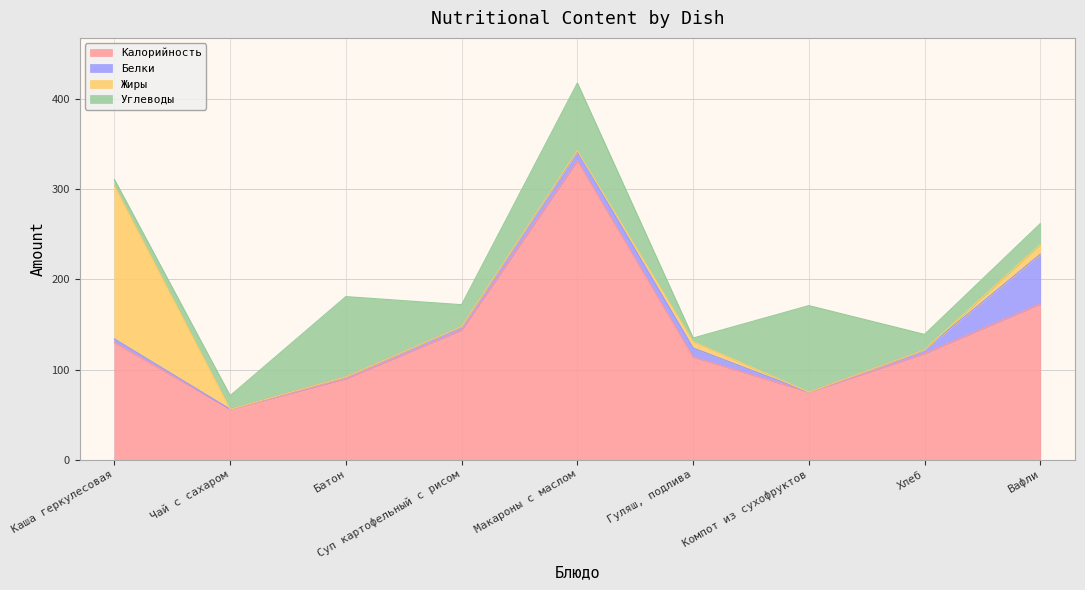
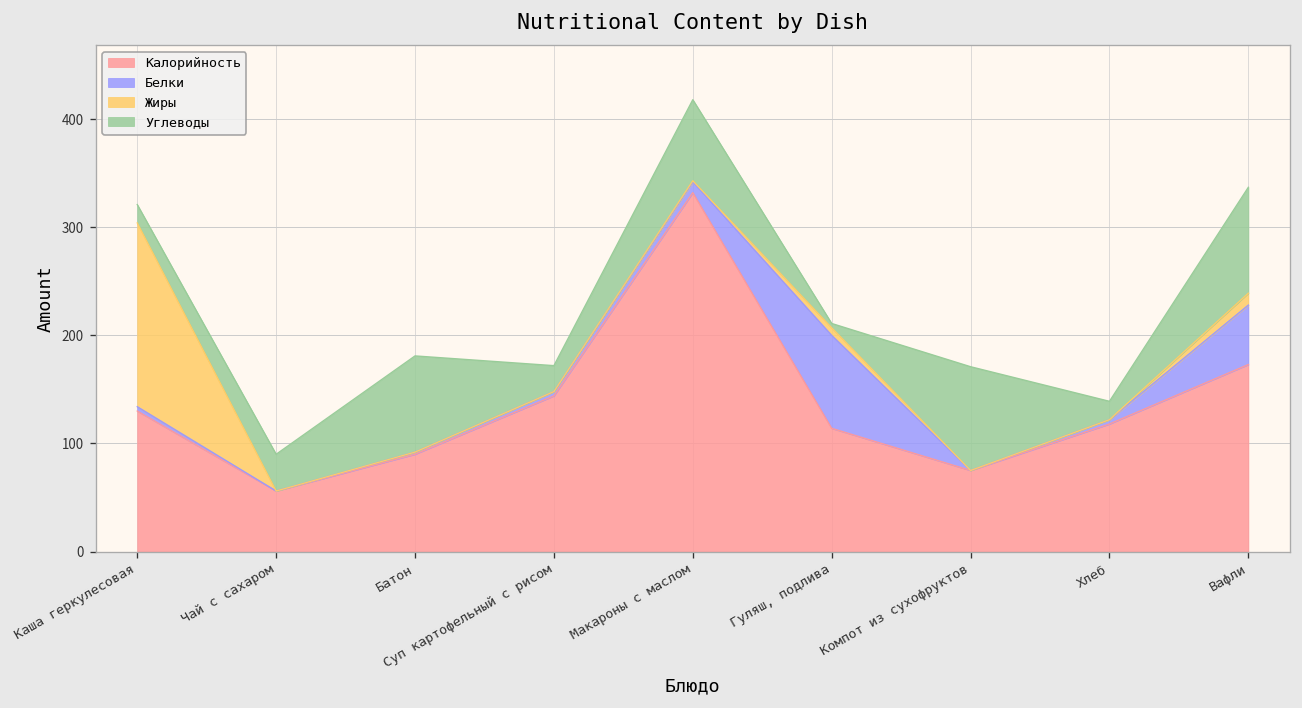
  {
    "Калорийность": {
      "Каша геркулесовая": 130,
      "Суп картофельный с рисом": 140,
      "Макароны с маслом": 330,
      "Гуляш, подлива": 110,
      "Хлеб": 120,
      "Вафли": 170
    },
    "Белки": {
      "Каша геркулесовая": 0,
-     "Гуляш, подлива": 10,
+     "Гуляш, подлива": 90,
      "Вафли": 60
    },
    "Жиры": {
      "Каша геркулесовая": 170,
      "Гуляш, подлива": 10,
      "Вафли": 10
    },
    "Углеводы": {
-     "Каша геркулесовая": 10,
-     "Чай с сахаром": 20,
+     "Каша геркулесовая": 20,
+     "Чай с сахаром": 30,
      "Батон": 90,
      "Суп картофельный с рисом": 20,
      "Макароны с маслом": 80,
      "Гуляш, подлива": 0,
      "Компот из сухофруктов": 100,
      "Хлеб": 20,
-     "Вафли": 20
+     "Вафли": 100
    }
  }
